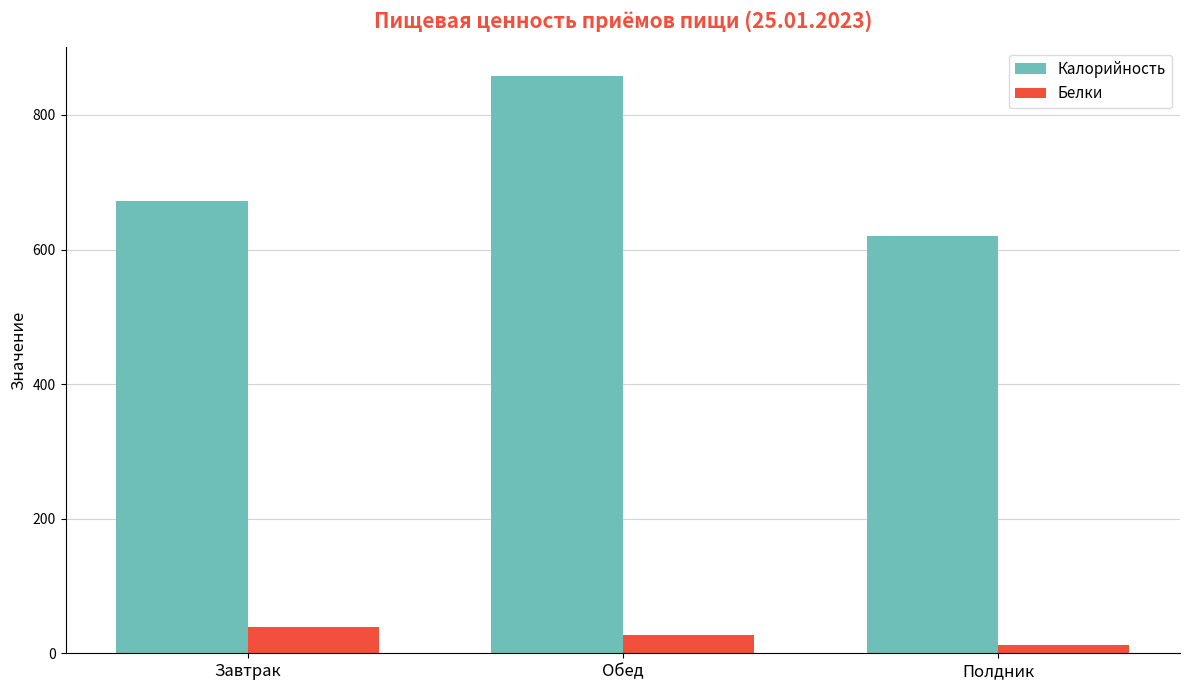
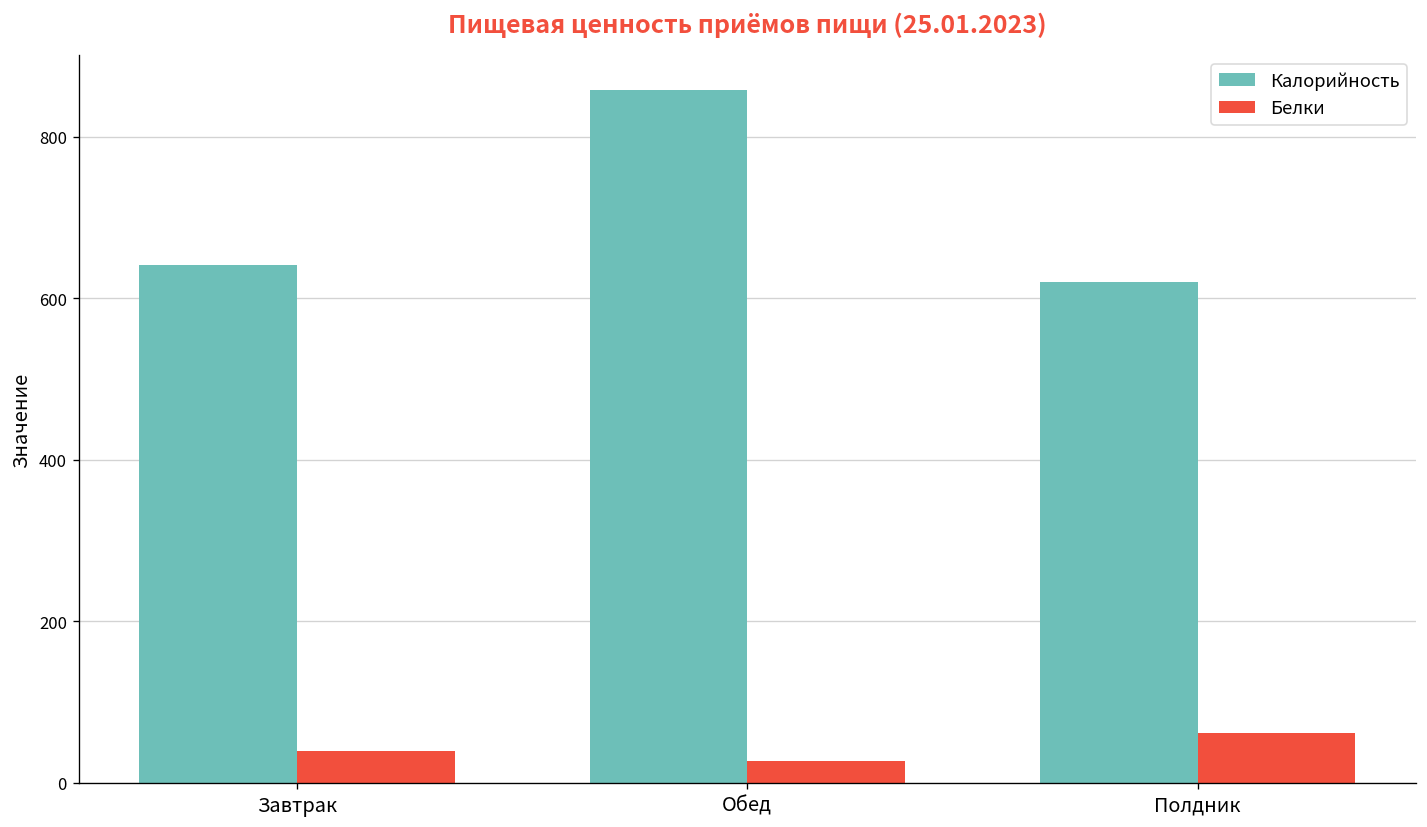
  {
    "Калорийность": {
-     "Завтрак": 670,
+     "Завтрак": 640,
      "Обед": 860,
      "Полдник": 620
    },
    "Белки": {
      "Завтрак": 40,
      "Обед": 30,
-     "Полдник": 10
+     "Полдник": 60
    }
  }
